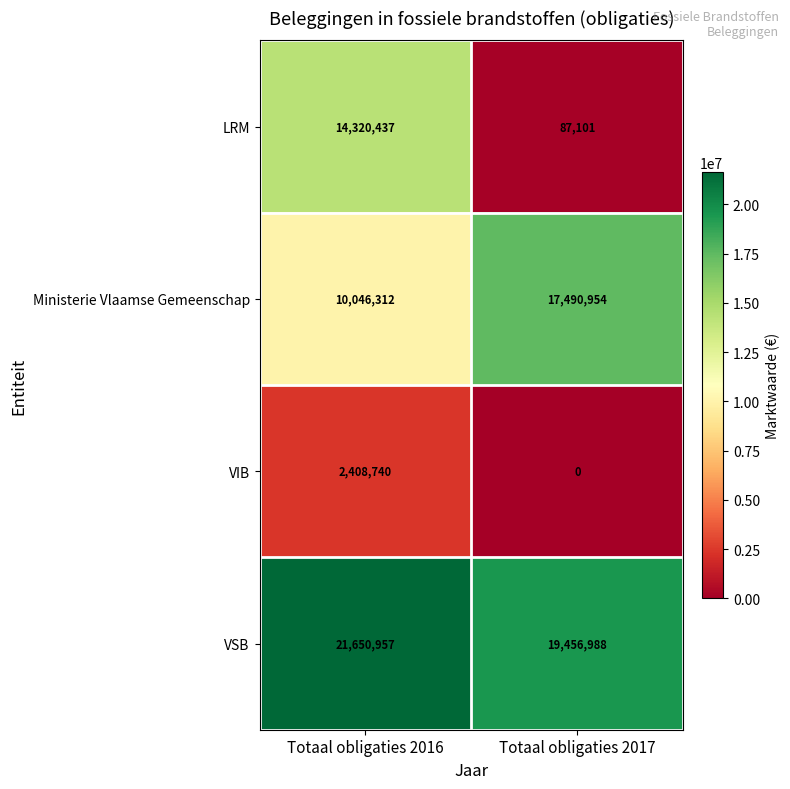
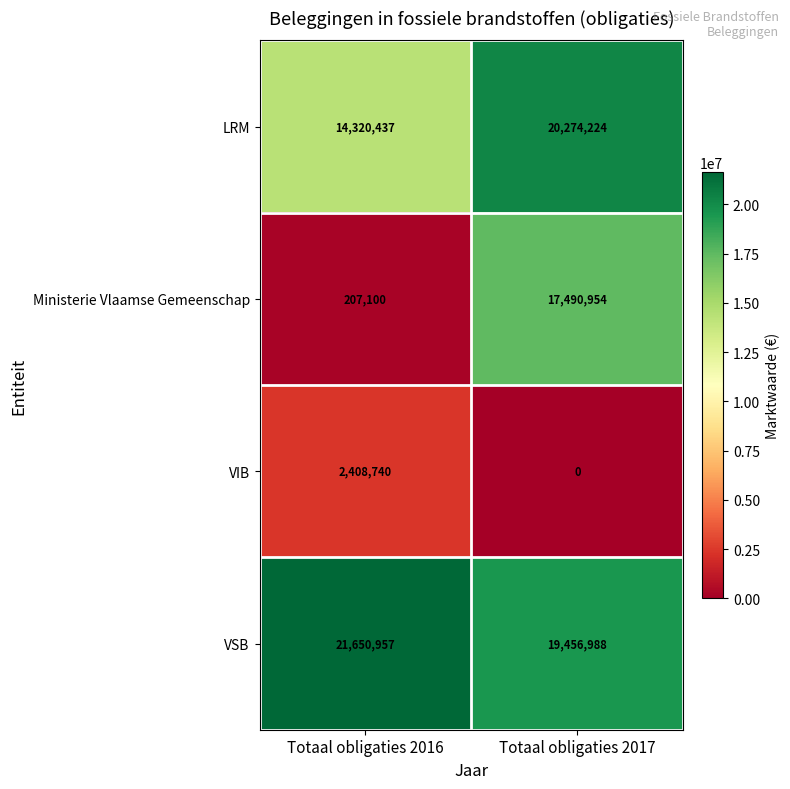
  {
    "LRM": {
      "Totaal obligaties 2016": "14,320,437",
-     "Totaal obligaties 2017": "87,101"
+     "Totaal obligaties 2017": "20,274,224"
    },
    "Ministerie Vlaamse Gemeenschap": {
-     "Totaal obligaties 2016": "10,046,312",
+     "Totaal obligaties 2016": "207,100",
      "Totaal obligaties 2017": "17,490,954"
    },
    "VIB": {
      "Totaal obligaties 2016": "2,408,740",
      "Totaal obligaties 2017": "0"
    },
    "VSB": {
      "Totaal obligaties 2016": "21,650,957",
      "Totaal obligaties 2017": "19,456,988"
    }
  }
